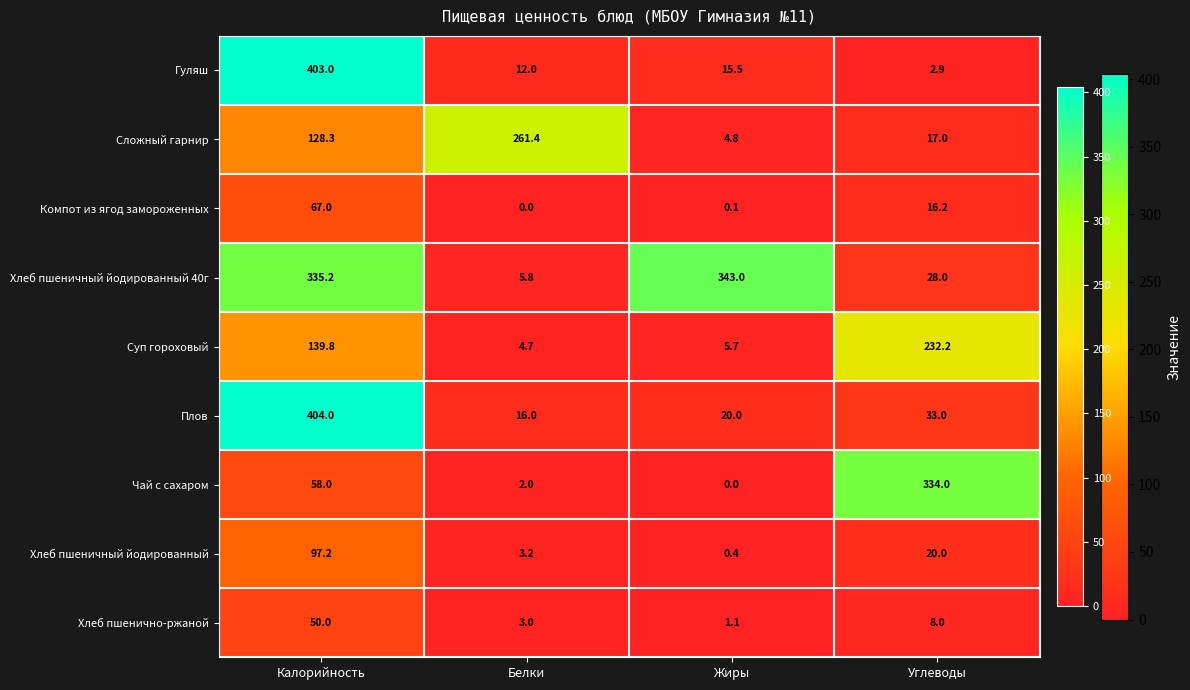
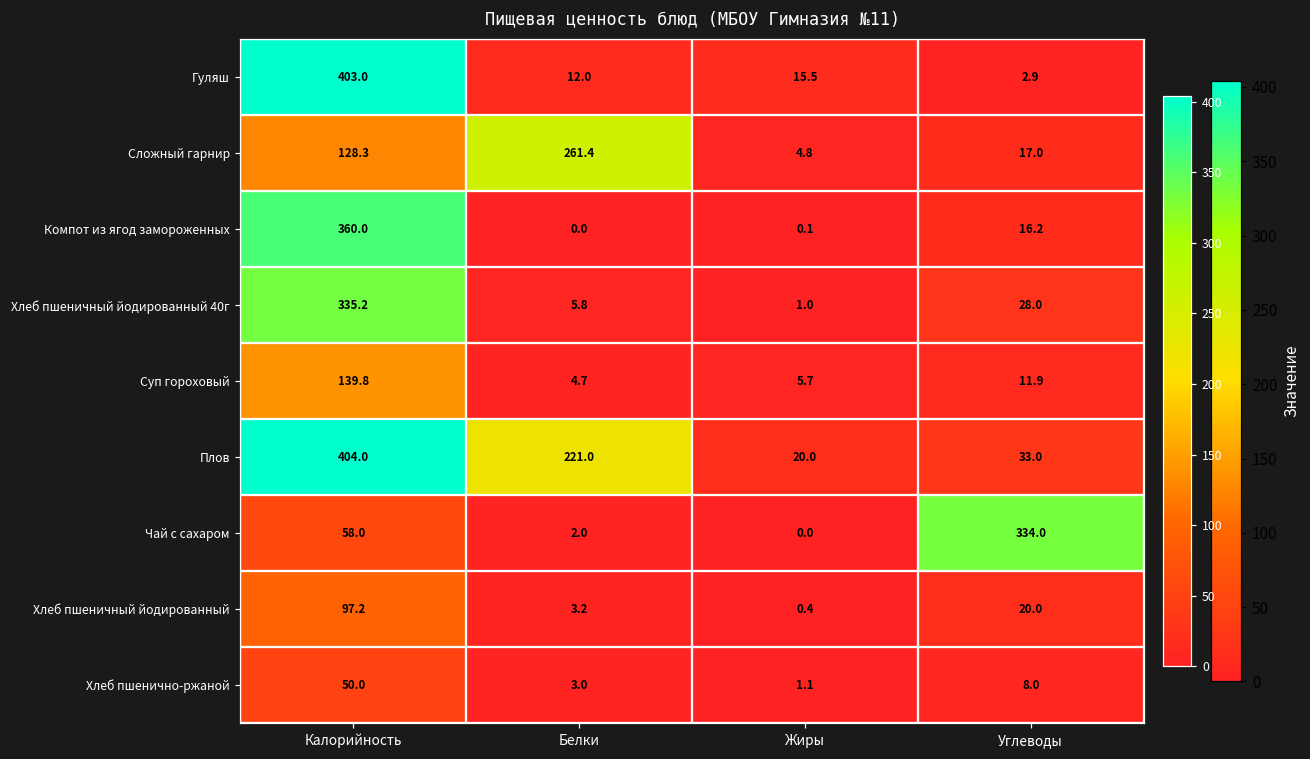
  {
    "Гуляш": {
      "Калорийность": 403.0,
      "Белки": 12.0,
      "Жиры": 15.5,
      "Углеводы": 2.9
    },
    "Сложный гарнир": {
      "Калорийность": 128.3,
      "Белки": 261.4,
      "Жиры": 4.8,
      "Углеводы": 17.0
    },
    "Компот из ягод замороженных": {
-     "Калорийность": 67.0,
+     "Калорийность": 360.0,
      "Белки": 0.0,
      "Жиры": 0.1,
      "Углеводы": 16.2
    },
    "Хлеб пшеничный йодированный 40г": {
      "Калорийность": 335.2,
      "Белки": 5.8,
-     "Жиры": 343.0,
+     "Жиры": 1.0,
      "Углеводы": 28.0
    },
    "Суп гороховый": {
      "Калорийность": 139.8,
      "Белки": 4.7,
      "Жиры": 5.7,
-     "Углеводы": 232.2
+     "Углеводы": 11.9
    },
    "Плов": {
      "Калорийность": 404.0,
-     "Белки": 16.0,
+     "Белки": 221.0,
      "Жиры": 20.0,
      "Углеводы": 33.0
    },
    "Чай с сахаром": {
      "Калорийность": 58.0,
      "Белки": 2.0,
      "Жиры": 0.0,
      "Углеводы": 334.0
    },
    "Хлеб пшеничный йодированный": {
      "Калорийность": 97.2,
      "Белки": 3.2,
      "Жиры": 0.4,
      "Углеводы": 20.0
    },
    "Хлеб пшенично-ржаной": {
      "Калорийность": 50.0,
      "Белки": 3.0,
      "Жиры": 1.1,
      "Углеводы": 8.0
    }
  }
